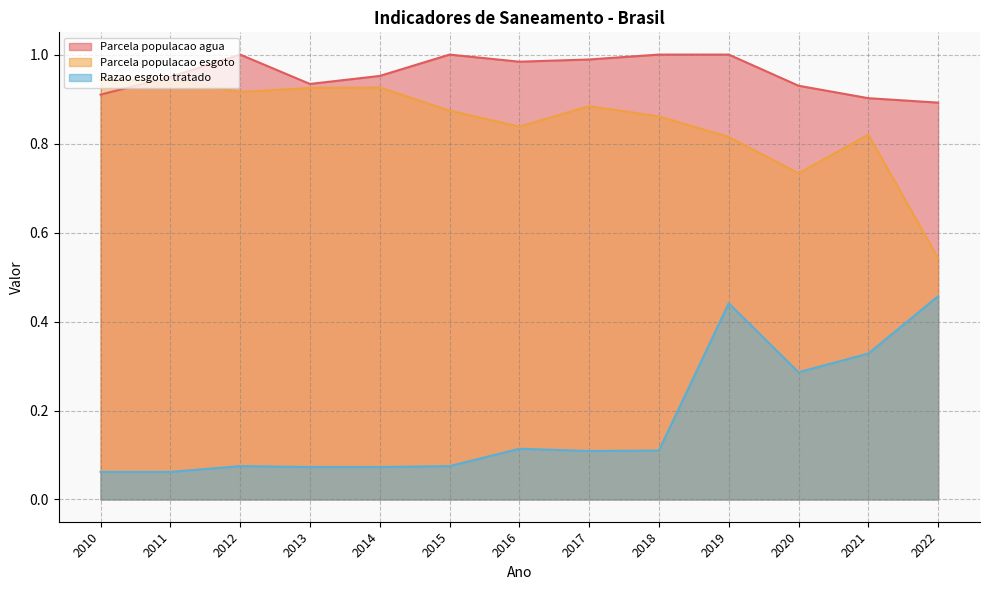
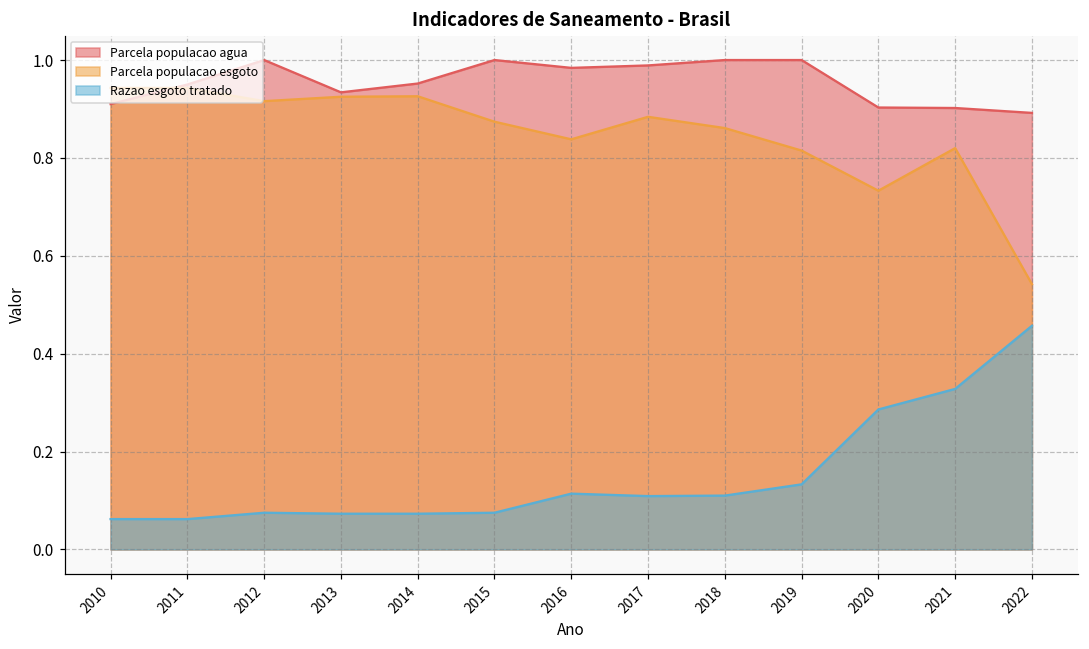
  {
    "Parcela populacao agua": {
      "2010": 0.91,
      "2012": 1.00,
      "2013": 0.93,
      "2014": 0.95,
      "2015": 1.00,
      "2016": 0.98,
      "2017": 0.99,
      "2018": 1.00,
      "2019": 1.00,
-     "2020": 0.93,
+     "2020": 0.90,
      "2021": 0.90,
      "2022": 0.89
    },
    "Parcela populacao esgoto": {
      "2012": 0.92,
      "2013": 0.93,
      "2014": 0.93,
      "2015": 0.87,
      "2016": 0.84,
      "2017": 0.88,
      "2018": 0.86,
      "2019": 0.82,
      "2020": 0.73,
      "2021": 0.82,
      "2022": 0.54
    },
    "Razao esgoto tratado": {
      "2010": 0.06,
      "2011": 0.06,
      "2012": 0.08,
      "2013": 0.07,
      "2014": 0.07,
      "2015": 0.08,
      "2016": 0.11,
      "2017": 0.11,
      "2018": 0.11,
-     "2019": 0.44,
+     "2019": 0.13,
      "2020": 0.29,
      "2021": 0.33,
      "2022": 0.46
    }
  }
